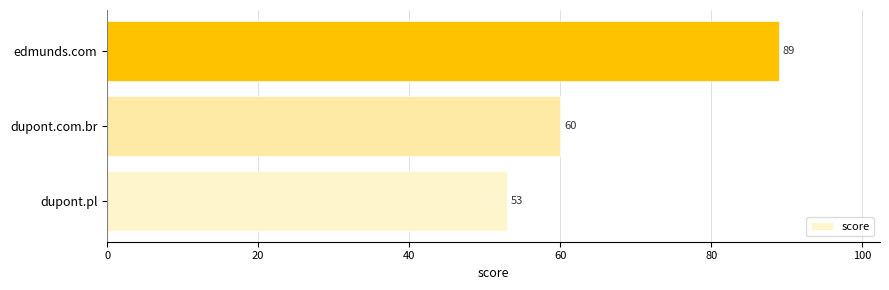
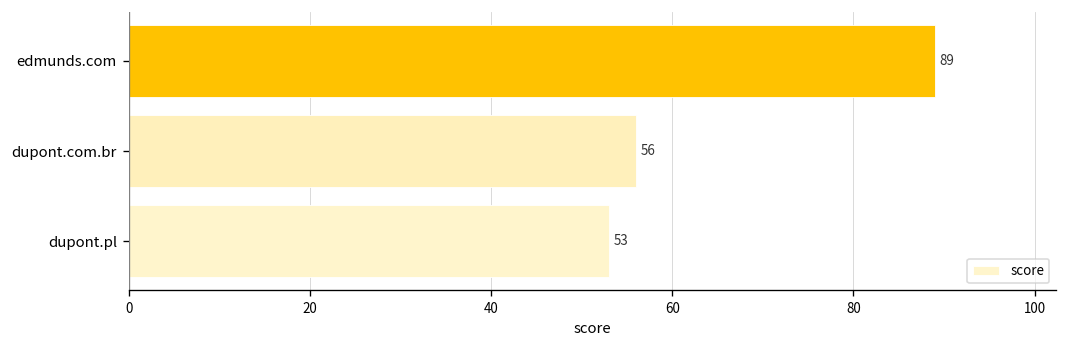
  {
    "edmunds.com": 89,
-   "dupont.com.br": 60,
+   "dupont.com.br": 56,
    "dupont.pl": 53
  }
